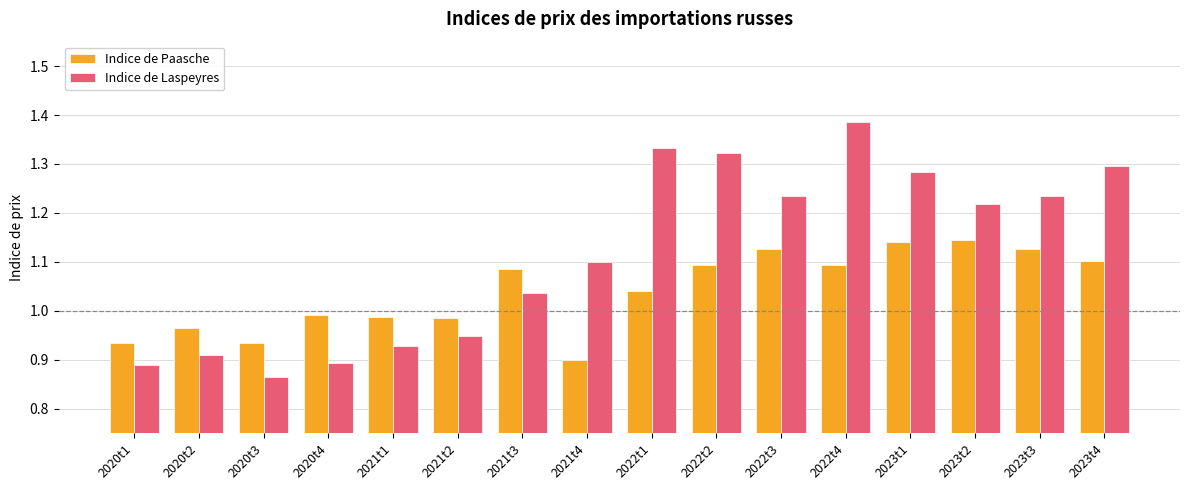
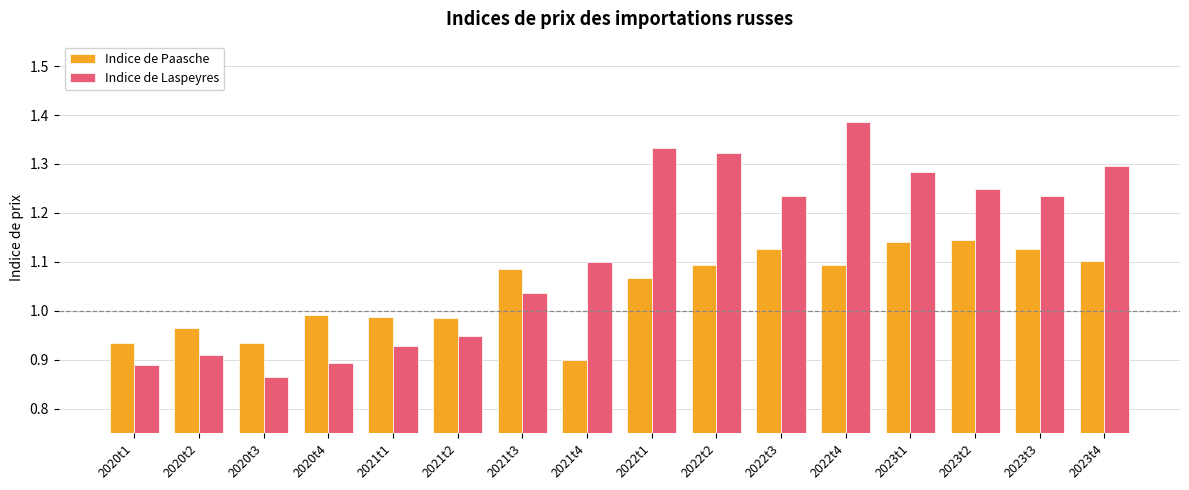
  {
    "Indice de Paasche": {
      "2020t1": 0.93,
      "2020t2": 0.96,
      "2020t3": 0.93,
      "2020t4": 0.99,
      "2021t1": 0.99,
      "2021t2": 0.99,
      "2021t3": 1.08,
      "2021t4": 0.90,
-     "2022t1": 1.04,
+     "2022t1": 1.07,
      "2022t2": 1.09,
      "2022t3": 1.13,
      "2022t4": 1.09,
      "2023t1": 1.14,
      "2023t2": 1.14,
      "2023t3": 1.13,
      "2023t4": 1.10
    },
    "Indice de Laspeyres": {
      "2020t1": 0.89,
      "2020t2": 0.91,
      "2020t3": 0.86,
      "2020t4": 0.89,
      "2021t1": 0.93,
      "2021t2": 0.95,
      "2021t3": 1.04,
      "2021t4": 1.10,
      "2022t1": 1.33,
      "2022t2": 1.32,
      "2022t3": 1.24,
      "2022t4": 1.39,
      "2023t1": 1.28,
-     "2023t2": 1.22,
+     "2023t2": 1.25,
      "2023t3": 1.23,
      "2023t4": 1.30
    }
  }
